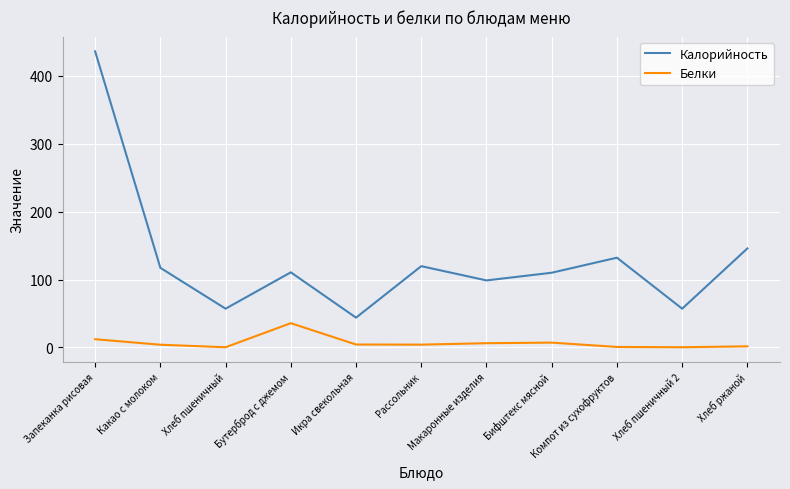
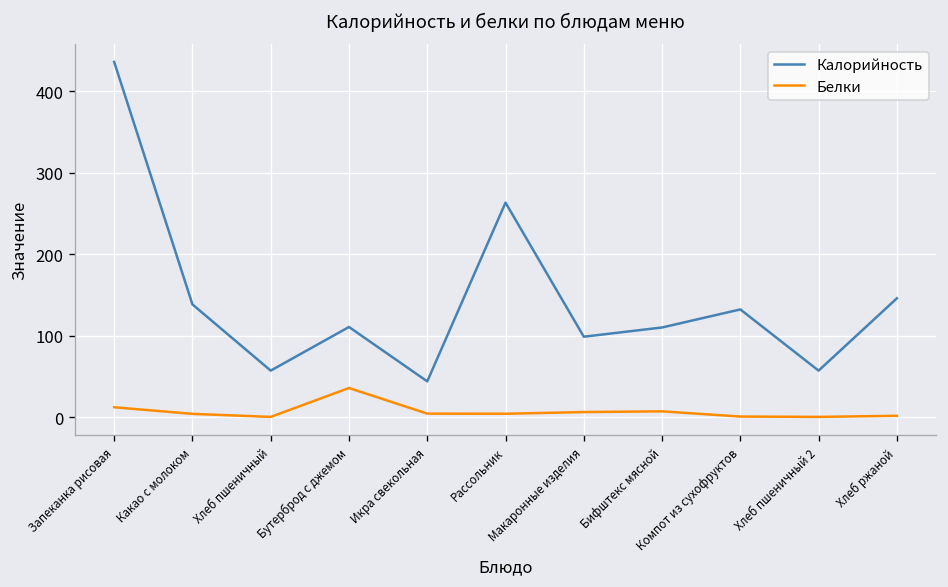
  {
    "Калорийность": {
      "Запеканка рисовая": 440,
-     "Какао с молоком": 120,
+     "Какао с молоком": 140,
      "Хлеб пшеничный": 60,
      "Бутерброд с джемом": 110,
      "Икра свекольная": 40,
-     "Рассольник": 120,
+     "Рассольник": 260,
      "Макаронные изделия": 100,
      "Бифштекс мясной": 110,
      "Компот из сухофруктов": 130,
      "Хлеб пшеничный 2": 60,
      "Хлеб ржаной": 150
    },
    "Белки": {
      "Запеканка рисовая": 10,
      "Какао с молоком": 0,
      "Хлеб пшеничный": 0,
      "Бутерброд с джемом": 40,
      "Икра свекольная": 0,
      "Рассольник": 0,
      "Макаронные изделия": 10,
      "Бифштекс мясной": 10,
      "Компот из сухофруктов": 0,
      "Хлеб пшеничный 2": 0,
      "Хлеб ржаной": 0
    }
  }
